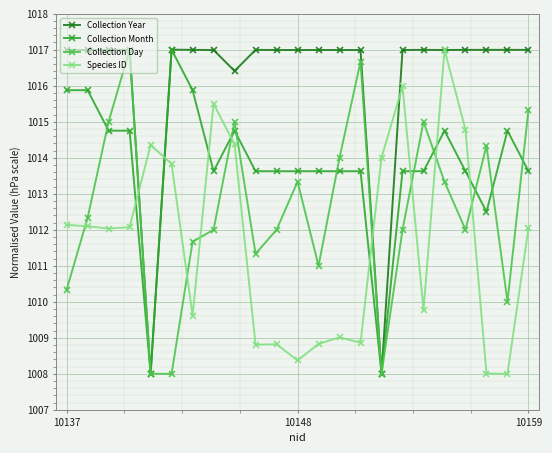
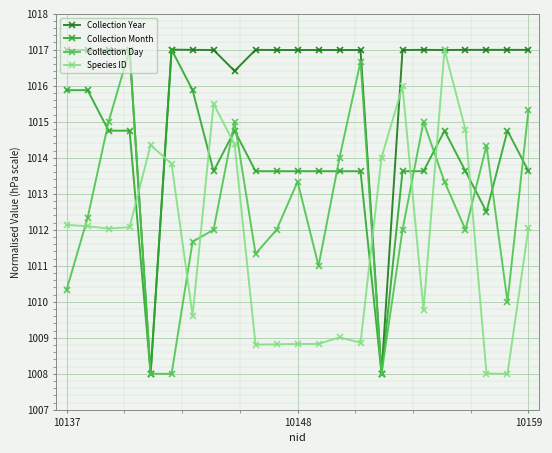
  {
    "Species ID": {
      "10137": 1012.1,
-     "10148": 1008.4,
+     "10148": 1008.8,
      "10159": 1012.0
    }
  }
